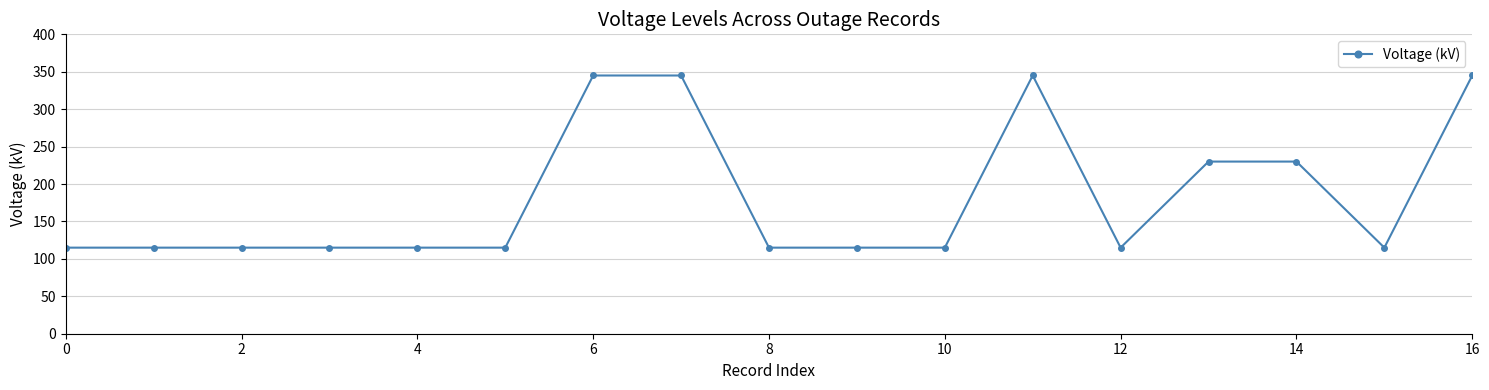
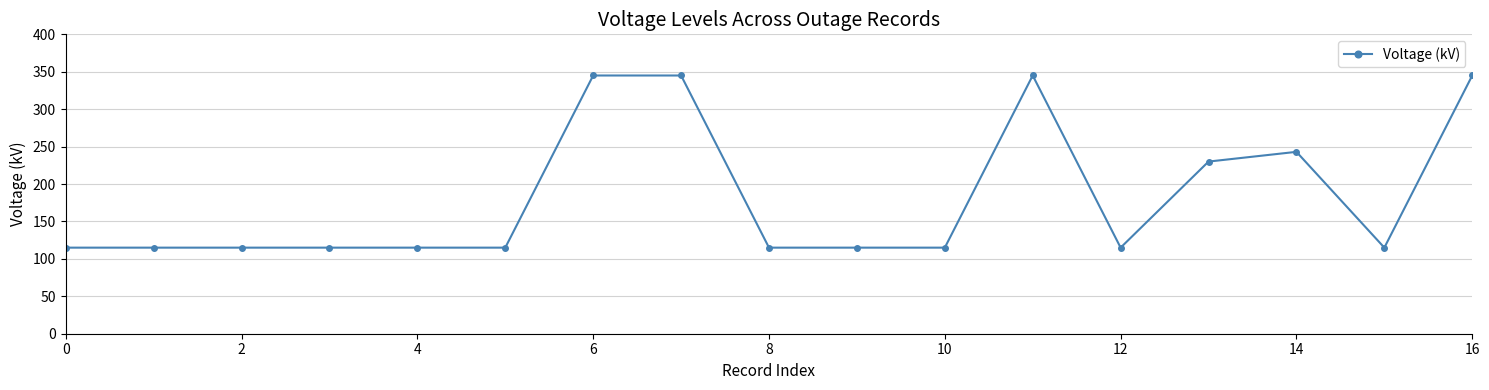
  {
    "0": 120,
    "2": 120,
    "4": 120,
    "6": 350,
    "8": 120,
    "10": 120,
    "12": 120,
-   "14": 230,
+   "14": 240,
    "16": 350
  }
